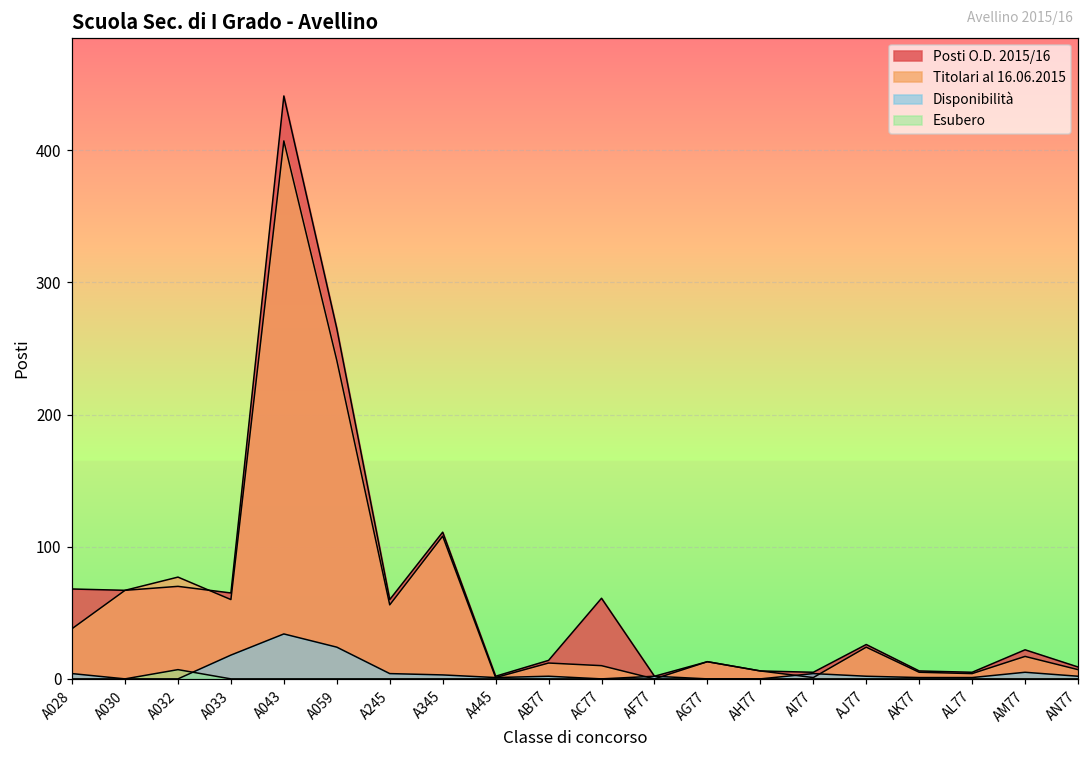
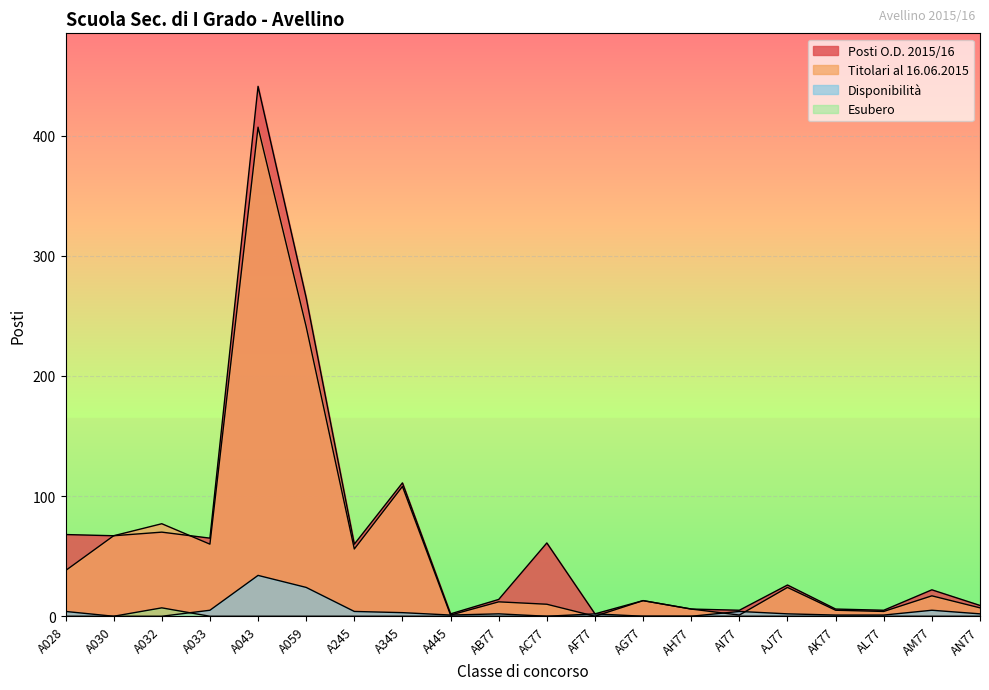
  {
    "Posti O.D. 2015/16": {
      "A028": 68,
      "A032": 70,
      "A033": 65,
      "A043": 441,
      "A059": 265,
      "A245": 60,
      "A345": 111,
      "AC77": 61,
      "AM77": 22
    },
    "Titolari al 16.06.2015": {
      "A028": 38,
      "A032": 77,
      "A033": 60,
      "A043": 407,
      "A059": 241,
      "A245": 56,
      "A345": 108,
      "AC77": 10,
      "AM77": 17
    },
    "Disponibilità": {
      "A028": 4,
      "A032": 0,
-     "A033": 18,
+     "A033": 5,
      "A043": 34,
      "A059": 24,
      "A245": 4,
      "A345": 3,
      "AM77": 5
    },
    "Esubero": {
      "A028": 0,
      "A032": 7,
      "A033": 0,
      "A043": 0,
      "A059": 0,
      "A245": 0,
      "A345": 0,
      "AM77": 0
    }
  }
